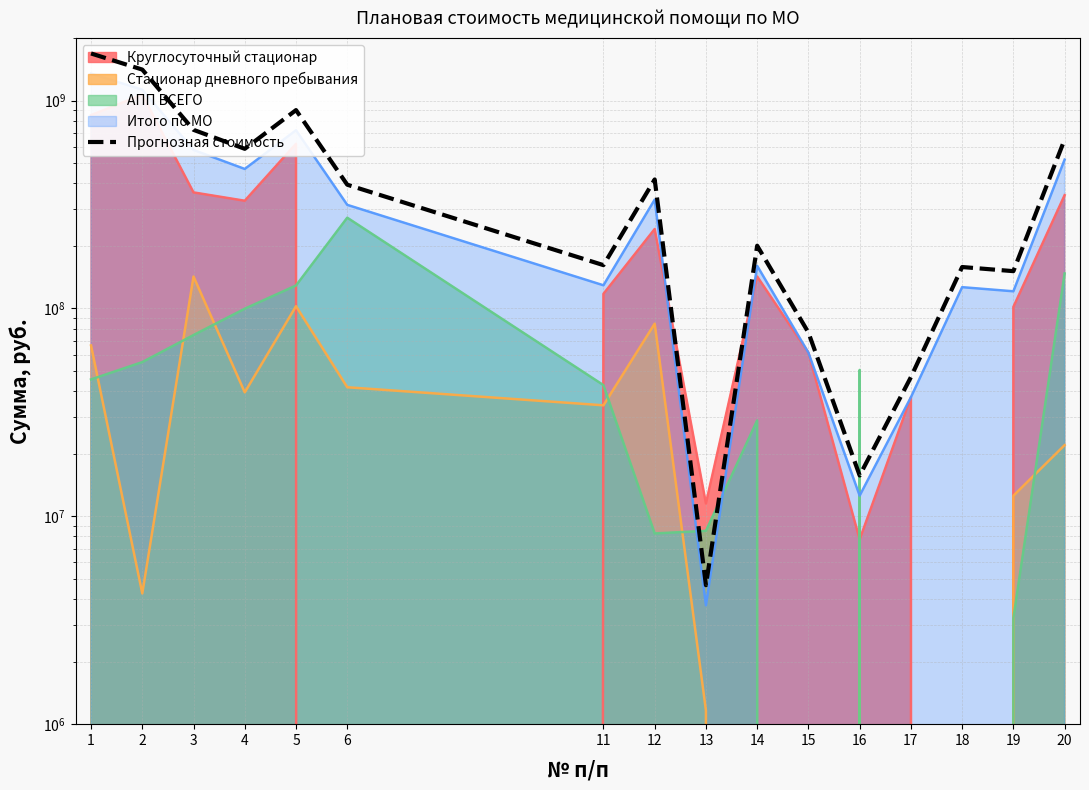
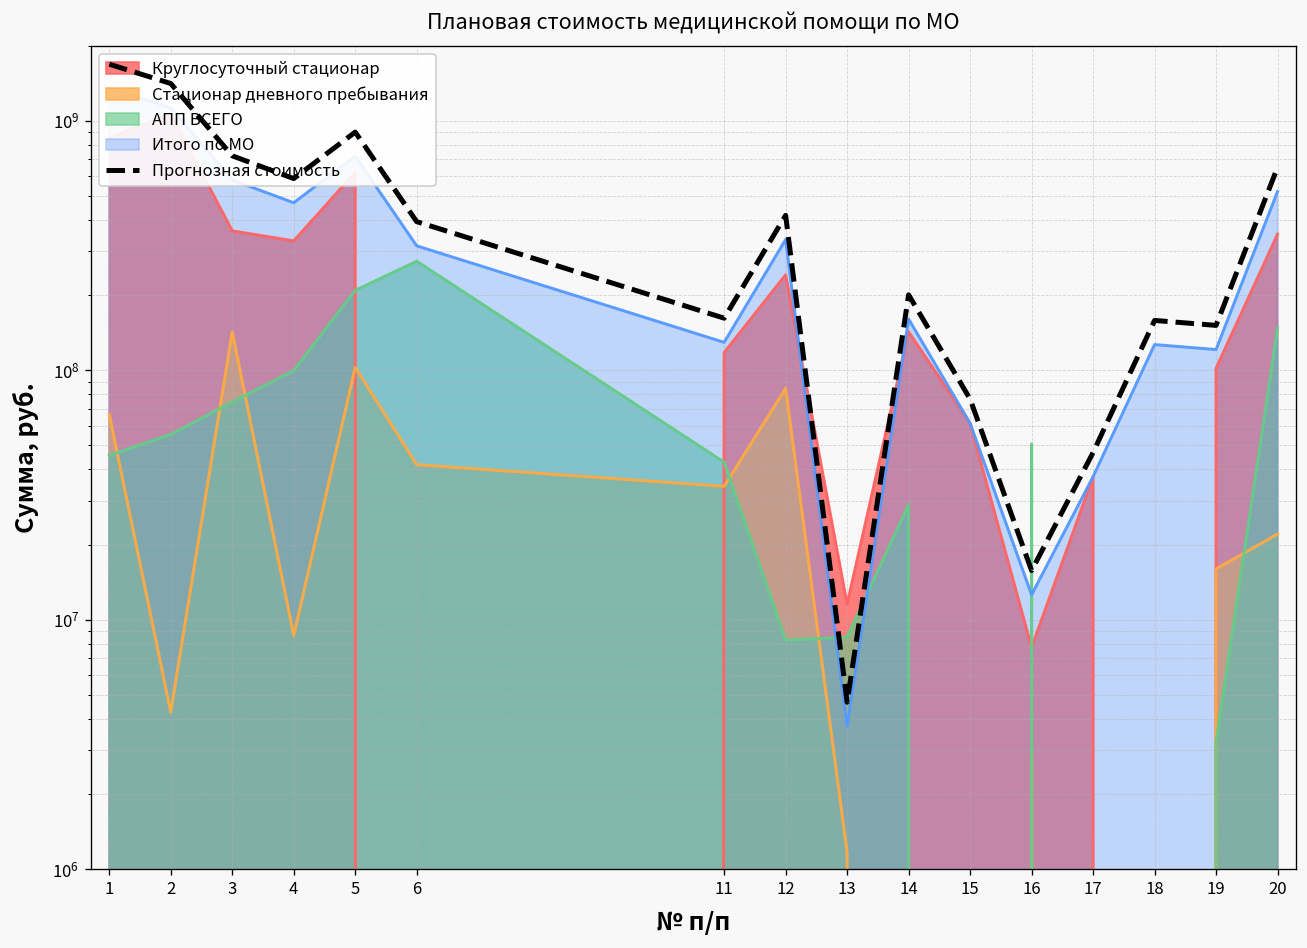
  {
    "Круглосуточный стационар": {
      "3": 360000000,
      "4": 330000000,
      "11": 120000000,
      "12": 240000000,
      "13": 12000000,
      "14": 140000000,
      "16": 7700000,
      "19": 100000000,
      "20": 350000000
    },
    "Стационар дневного пребывания": {
      "1": 66000000,
      "2": 4300000,
      "3": 140000000,
-     "4": 39000000,
+     "4": 8600000,
      "5": 100000000,
      "6": 42000000,
      "11": 34000000,
      "12": 85000000,
      "13": 1200000,
      "16": 2900000,
-     "19": 13000000,
+     "19": 16000000,
      "20": 22000000
    },
    "АПП ВСЕГО": {
      "1": 46000000,
      "2": 55000000,
      "3": 74000000,
      "4": 100000000,
-     "5": 130000000,
+     "5": 210000000,
      "6": 270000000,
      "11": 43000000,
      "12": 8300000,
      "13": 8500000,
      "14": 29000000,
      "16": 51000000,
      "19": 3200000,
      "20": 150000000
    },
    "Итого по МО": {
      "4": 470000000,
      "6": 320000000,
      "11": 130000000,
      "12": 330000000,
      "13": 3700000,
      "14": 160000000,
      "16": 13000000,
      "18": 130000000,
      "19": 120000000,
      "20": 520000000
    },
    "Прогнозная стоимость": {
      "6": 390000000,
      "11": 160000000,
      "12": 420000000,
      "13": 4700000,
      "14": 200000000,
      "15": 77000000,
      "16": 16000000,
      "17": 47000000,
      "18": 160000000,
      "19": 150000000,
      "20": 650000000
    }
  }
